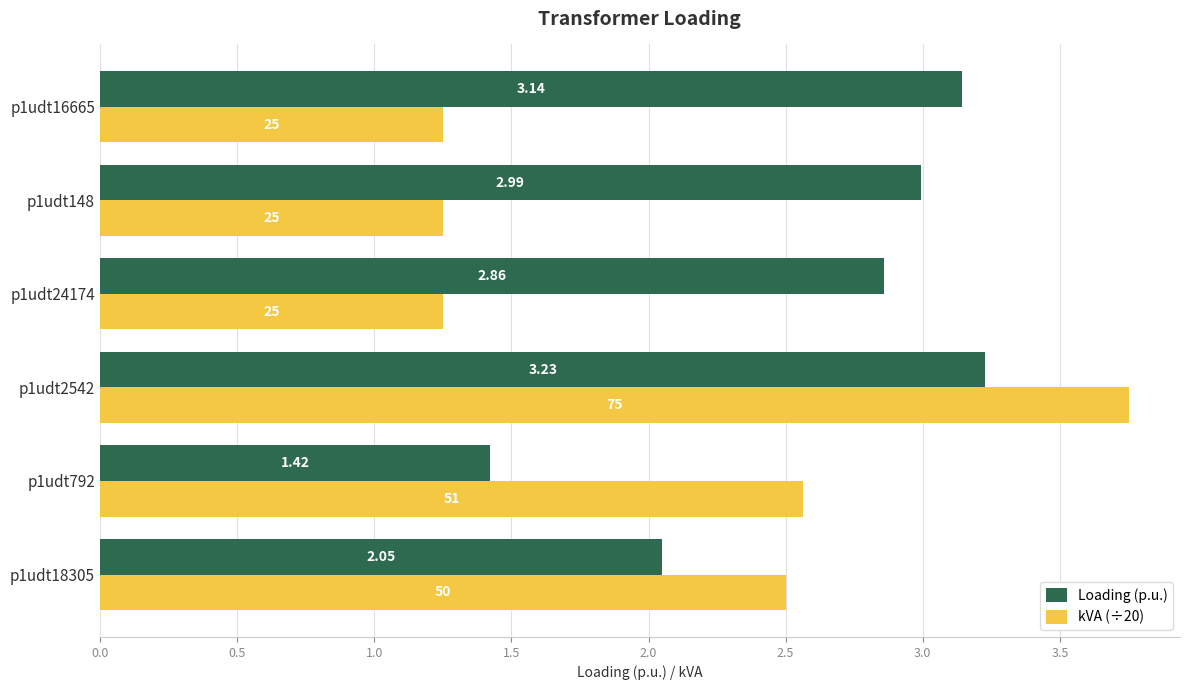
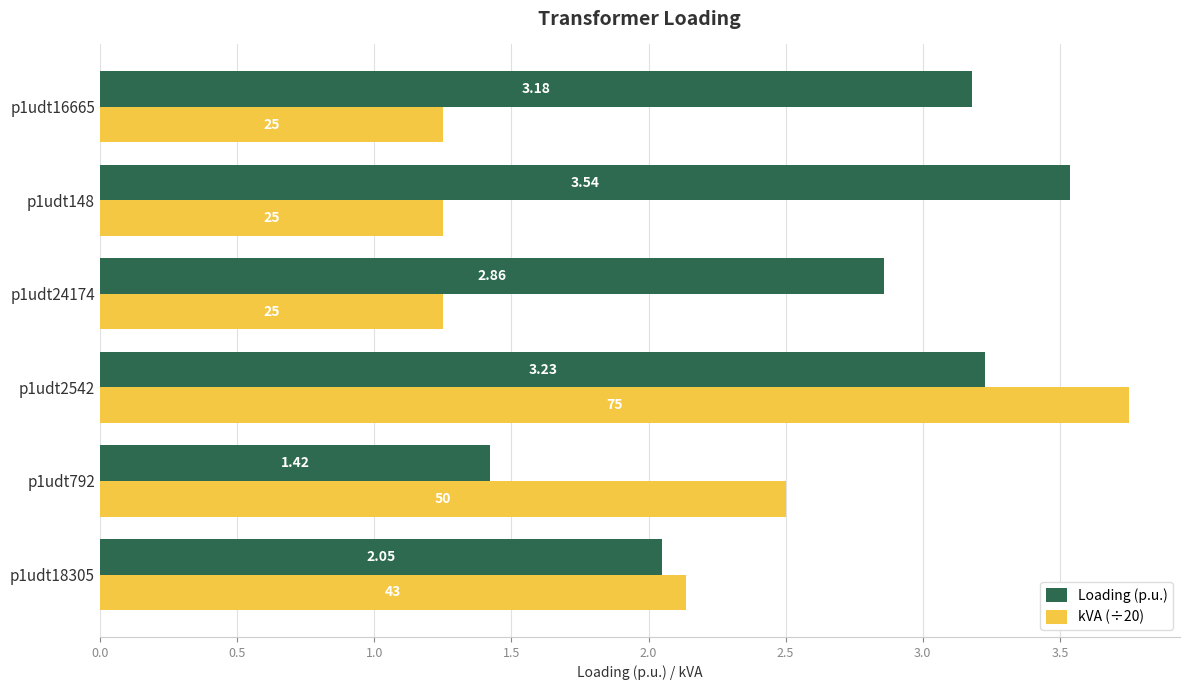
  {
    "Loading (p.u.)": {
-     "p1udt16665": 3.14,
-     "p1udt148": 2.99,
+     "p1udt16665": 3.18,
+     "p1udt148": 3.54,
      "p1udt24174": 2.86,
      "p1udt2542": 3.23,
      "p1udt792": 1.42,
      "p1udt18305": 2.05
    },
    "kVA (÷20)": {
-     "p1udt792": 51,
-     "p1udt18305": 50
+     "p1udt792": 50,
+     "p1udt18305": 43
    }
  }
